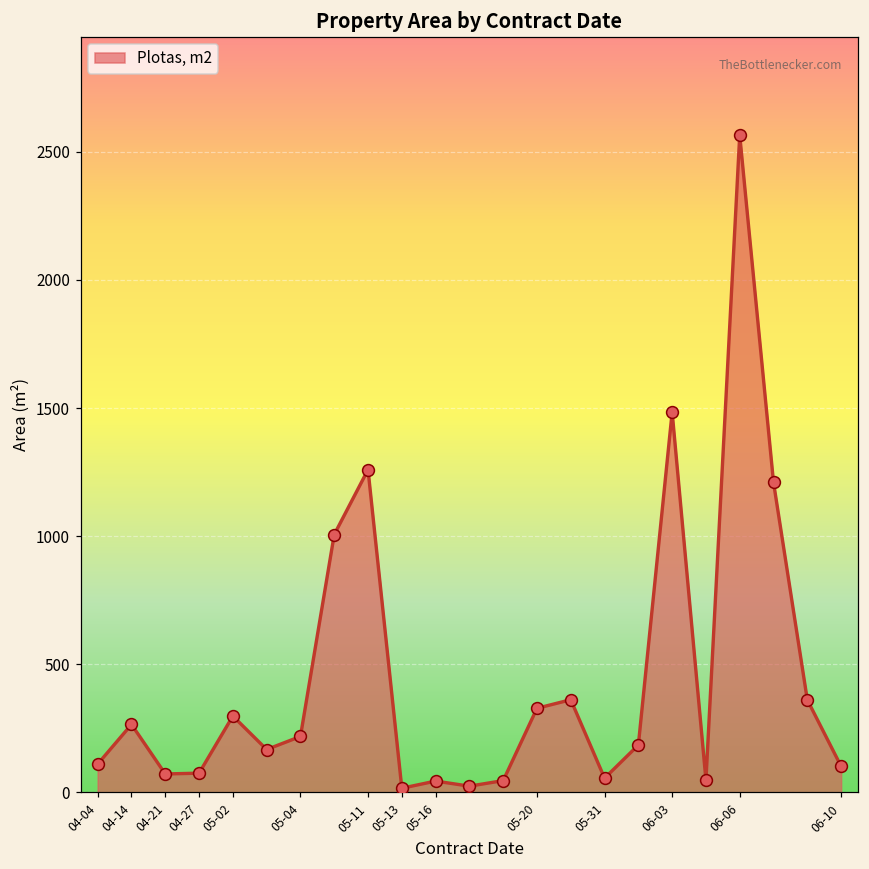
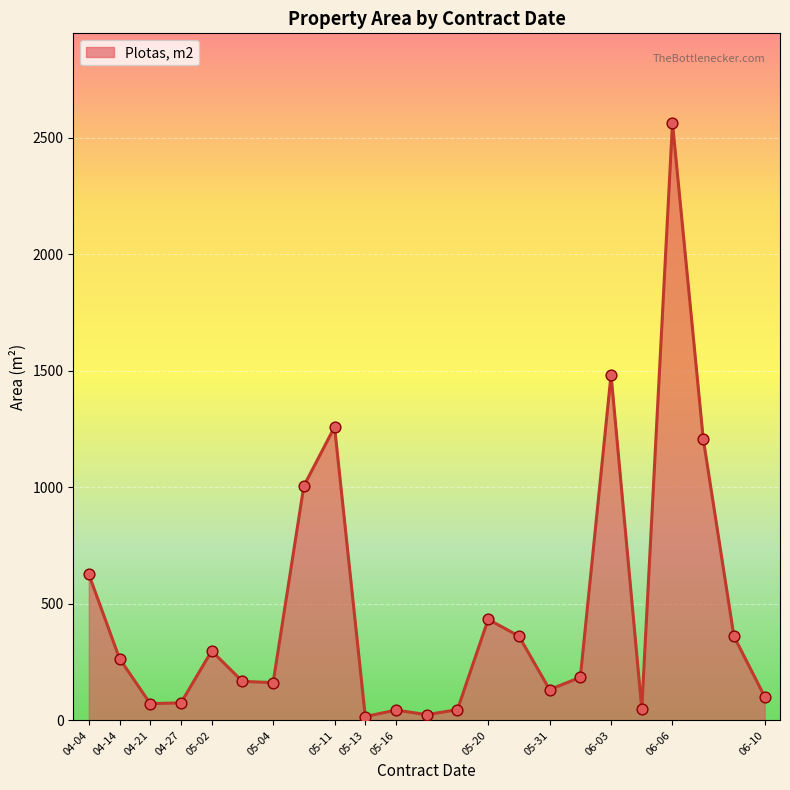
  {
-   "04-04": 110,
+   "04-04": 630,
    "04-14": 270,
    "04-21": 70,
    "04-27": 80,
    "05-02": 300,
-   "05-04": 220,
+   "05-04": 160,
    "05-11": 1260,
    "05-13": 20,
    "05-16": 40,
-   "05-20": 330,
-   "05-31": 60,
+   "05-20": 430,
+   "05-31": 130,
    "06-03": 1480,
    "06-06": 2560,
    "06-10": 100
  }
